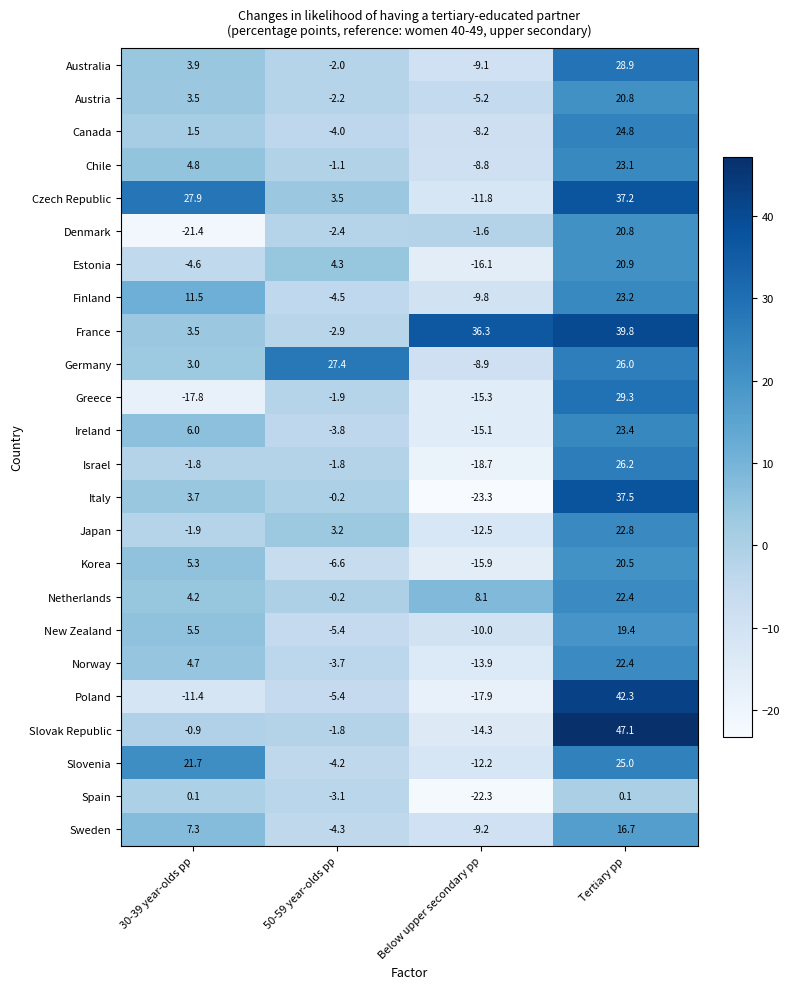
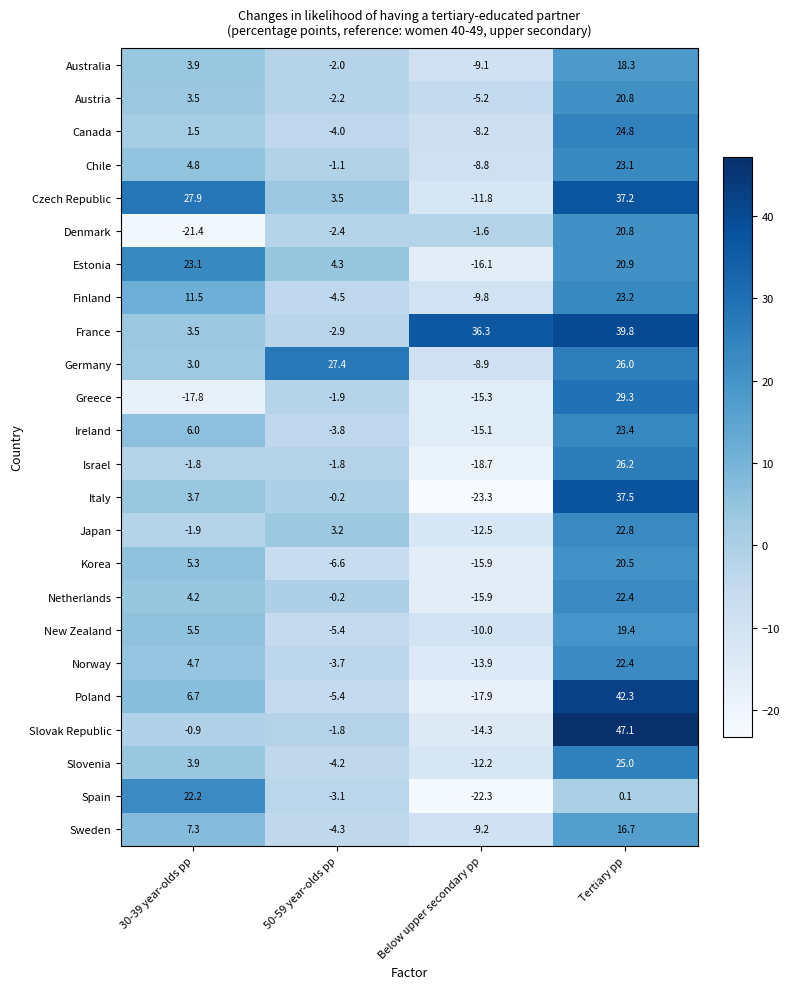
  {
    "Australia": {
      "30-39 year-olds pp": 3.9,
      "50-59 year-olds pp": -2.0,
      "Below upper secondary pp": -9.1,
-     "Tertiary pp": 28.9
+     "Tertiary pp": 18.3
    },
    "Austria": {
      "30-39 year-olds pp": 3.5,
      "50-59 year-olds pp": -2.2,
      "Below upper secondary pp": -5.2,
      "Tertiary pp": 20.8
    },
    "Canada": {
      "30-39 year-olds pp": 1.5,
      "50-59 year-olds pp": -4.0,
      "Below upper secondary pp": -8.2,
      "Tertiary pp": 24.8
    },
    "Chile": {
      "30-39 year-olds pp": 4.8,
      "50-59 year-olds pp": -1.1,
      "Below upper secondary pp": -8.8,
      "Tertiary pp": 23.1
    },
    "Czech Republic": {
      "30-39 year-olds pp": 27.9,
      "50-59 year-olds pp": 3.5,
      "Below upper secondary pp": -11.8,
      "Tertiary pp": 37.2
    },
    "Denmark": {
      "30-39 year-olds pp": -21.4,
      "50-59 year-olds pp": -2.4,
      "Below upper secondary pp": -1.6,
      "Tertiary pp": 20.8
    },
    "Estonia": {
-     "30-39 year-olds pp": -4.6,
+     "30-39 year-olds pp": 23.1,
      "50-59 year-olds pp": 4.3,
      "Below upper secondary pp": -16.1,
      "Tertiary pp": 20.9
    },
    "Finland": {
      "30-39 year-olds pp": 11.5,
      "50-59 year-olds pp": -4.5,
      "Below upper secondary pp": -9.8,
      "Tertiary pp": 23.2
    },
    "France": {
      "30-39 year-olds pp": 3.5,
      "50-59 year-olds pp": -2.9,
      "Below upper secondary pp": 36.3,
      "Tertiary pp": 39.8
    },
    "Germany": {
      "30-39 year-olds pp": 3.0,
      "50-59 year-olds pp": 27.4,
      "Below upper secondary pp": -8.9,
      "Tertiary pp": 26.0
    },
    "Greece": {
      "30-39 year-olds pp": -17.8,
      "50-59 year-olds pp": -1.9,
      "Below upper secondary pp": -15.3,
      "Tertiary pp": 29.3
    },
    "Ireland": {
      "30-39 year-olds pp": 6.0,
      "50-59 year-olds pp": -3.8,
      "Below upper secondary pp": -15.1,
      "Tertiary pp": 23.4
    },
    "Israel": {
      "30-39 year-olds pp": -1.8,
      "50-59 year-olds pp": -1.8,
      "Below upper secondary pp": -18.7,
      "Tertiary pp": 26.2
    },
    "Italy": {
      "30-39 year-olds pp": 3.7,
      "50-59 year-olds pp": -0.2,
      "Below upper secondary pp": -23.3,
      "Tertiary pp": 37.5
    },
    "Japan": {
      "30-39 year-olds pp": -1.9,
      "50-59 year-olds pp": 3.2,
      "Below upper secondary pp": -12.5,
      "Tertiary pp": 22.8
    },
    "Korea": {
      "30-39 year-olds pp": 5.3,
      "50-59 year-olds pp": -6.6,
      "Below upper secondary pp": -15.9,
      "Tertiary pp": 20.5
    },
    "Netherlands": {
      "30-39 year-olds pp": 4.2,
      "50-59 year-olds pp": -0.2,
-     "Below upper secondary pp": 8.1,
+     "Below upper secondary pp": -15.9,
      "Tertiary pp": 22.4
    },
    "New Zealand": {
      "30-39 year-olds pp": 5.5,
      "50-59 year-olds pp": -5.4,
      "Below upper secondary pp": -10.0,
      "Tertiary pp": 19.4
    },
    "Norway": {
      "30-39 year-olds pp": 4.7,
      "50-59 year-olds pp": -3.7,
      "Below upper secondary pp": -13.9,
      "Tertiary pp": 22.4
    },
    "Poland": {
-     "30-39 year-olds pp": -11.4,
+     "30-39 year-olds pp": 6.7,
      "50-59 year-olds pp": -5.4,
      "Below upper secondary pp": -17.9,
      "Tertiary pp": 42.3
    },
    "Slovak Republic": {
      "30-39 year-olds pp": -0.9,
      "50-59 year-olds pp": -1.8,
      "Below upper secondary pp": -14.3,
      "Tertiary pp": 47.1
    },
    "Slovenia": {
-     "30-39 year-olds pp": 21.7,
+     "30-39 year-olds pp": 3.9,
      "50-59 year-olds pp": -4.2,
      "Below upper secondary pp": -12.2,
      "Tertiary pp": 25.0
    },
    "Spain": {
-     "30-39 year-olds pp": 0.1,
+     "30-39 year-olds pp": 22.2,
      "50-59 year-olds pp": -3.1,
      "Below upper secondary pp": -22.3,
      "Tertiary pp": 0.1
    },
    "Sweden": {
      "30-39 year-olds pp": 7.3,
      "50-59 year-olds pp": -4.3,
      "Below upper secondary pp": -9.2,
      "Tertiary pp": 16.7
    }
  }
